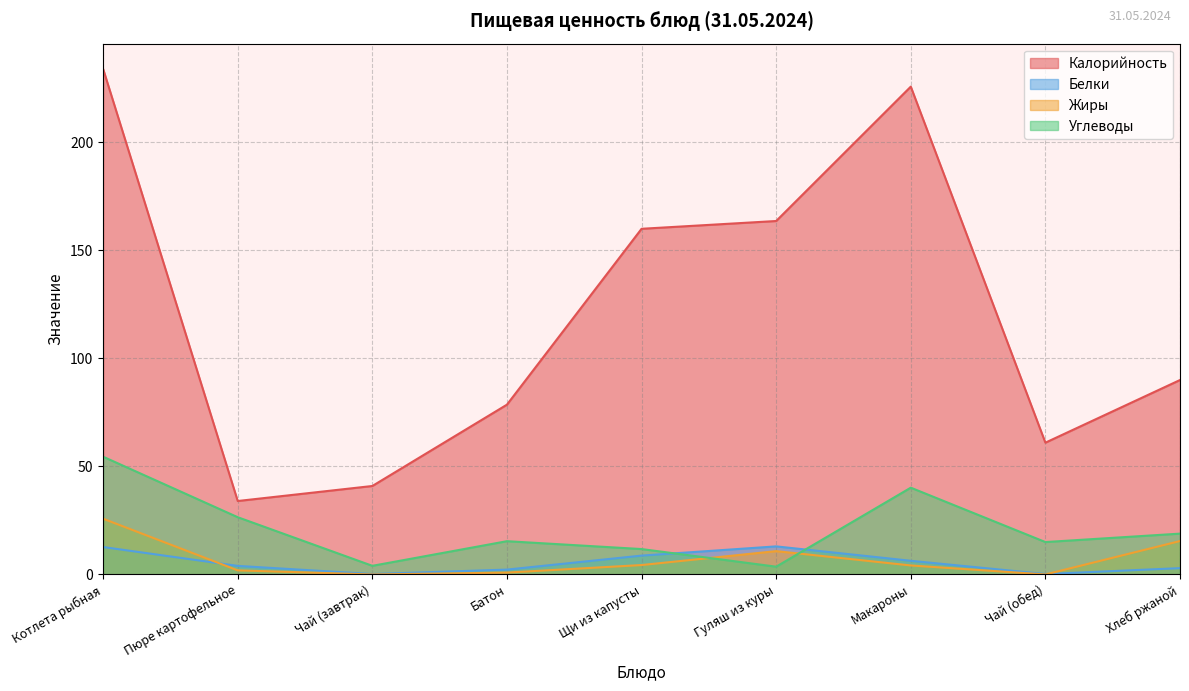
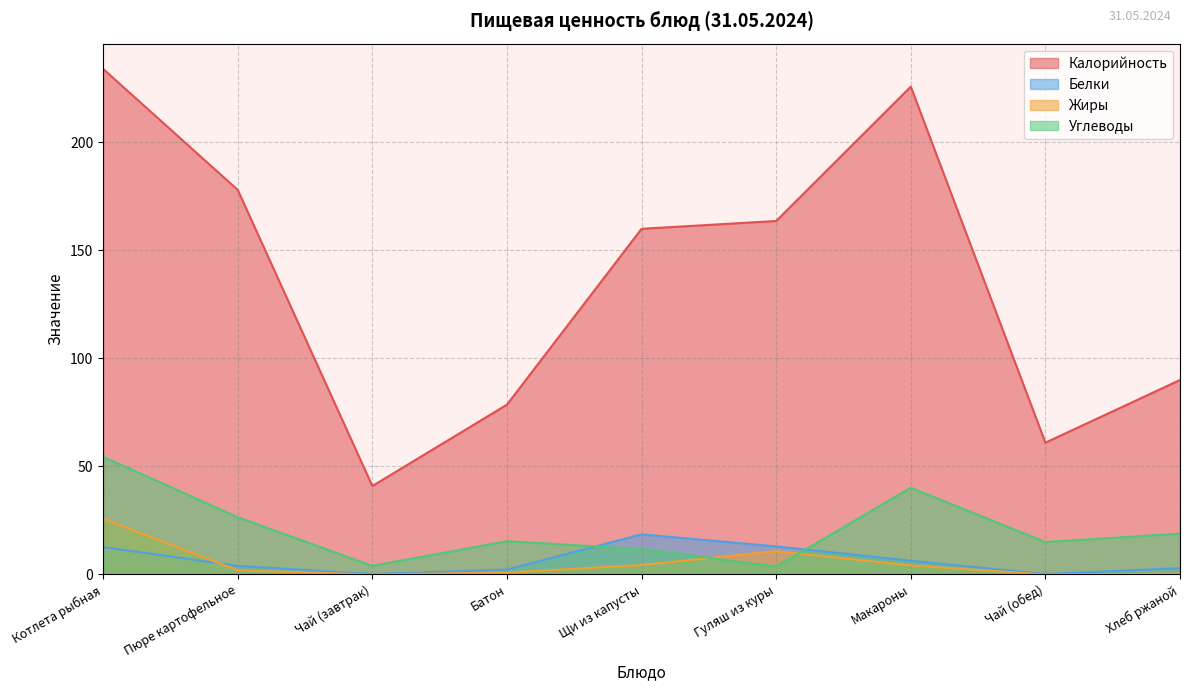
  {
    "Калорийность": {
      "Котлета рыбная": 234,
-     "Пюре картофельное": 34,
+     "Пюре картофельное": 178,
      "Чай (завтрак)": 41,
      "Батон": 79,
      "Щи из капусты": 160,
      "Гуляш из куры": 164,
      "Макароны": 226,
      "Чай (обед)": 61,
      "Хлеб ржаной": 90
    },
    "Белки": {
      "Котлета рыбная": 13,
      "Пюре картофельное": 4,
      "Батон": 2,
-     "Щи из капусты": 9,
+     "Щи из капусты": 19,
      "Гуляш из куры": 13,
      "Макароны": 6,
      "Хлеб ржаной": 3
    },
    "Жиры": {
      "Котлета рыбная": 26,
      "Пюре картофельное": 2,
      "Батон": 1,
      "Щи из капусты": 4,
      "Гуляш из куры": 11,
      "Макароны": 4,
-     "Хлеб ржаной": 15
+     "Хлеб ржаной": 0
    },
    "Углеводы": {
      "Котлета рыбная": 55,
      "Пюре картофельное": 27,
      "Чай (завтрак)": 4,
      "Батон": 15,
      "Щи из капусты": 12,
      "Гуляш из куры": 4,
      "Макароны": 40,
      "Чай (обед)": 15,
      "Хлеб ржаной": 19
    }
  }
